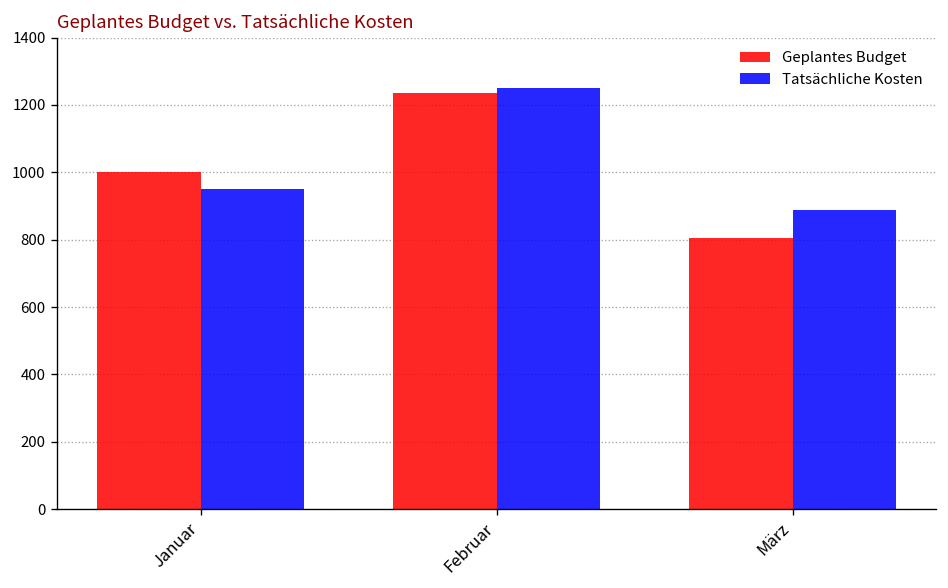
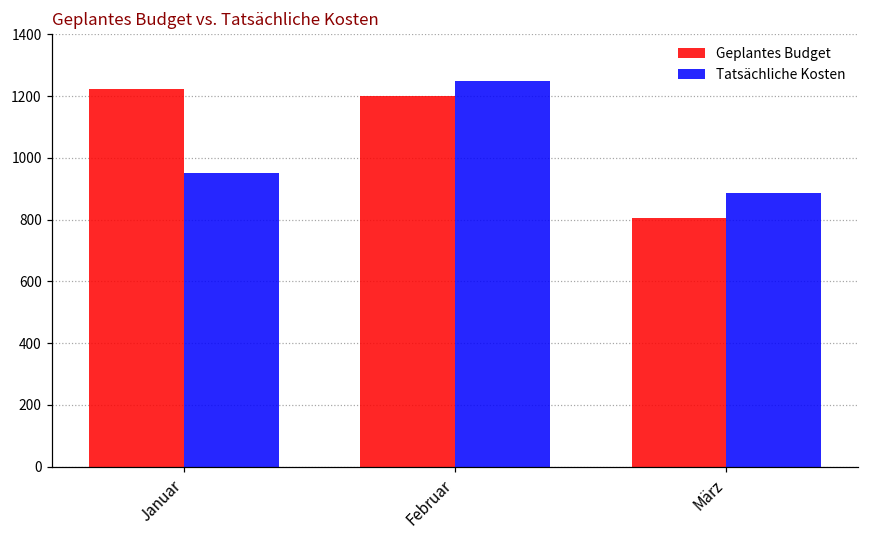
  {
    "Geplantes Budget": {
-     "Januar": 1000,
-     "Februar": 1240,
+     "Januar": 1220,
+     "Februar": 1200,
      "März": 800
    },
    "Tatsächliche Kosten": {
      "Januar": 950,
      "Februar": 1250,
      "März": 890
    }
  }
